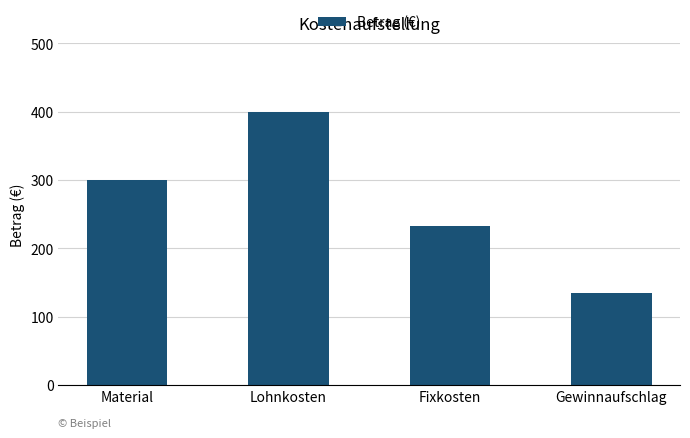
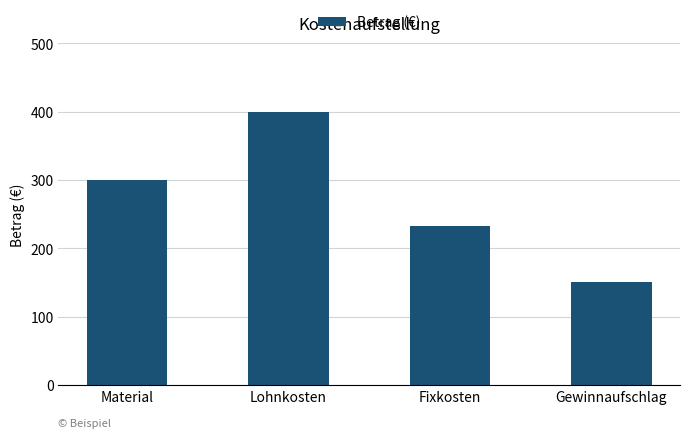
  {
    "Material": 300,
    "Lohnkosten": 400,
    "Fixkosten": 230,
-   "Gewinnaufschlag": 130
+   "Gewinnaufschlag": 150
  }
